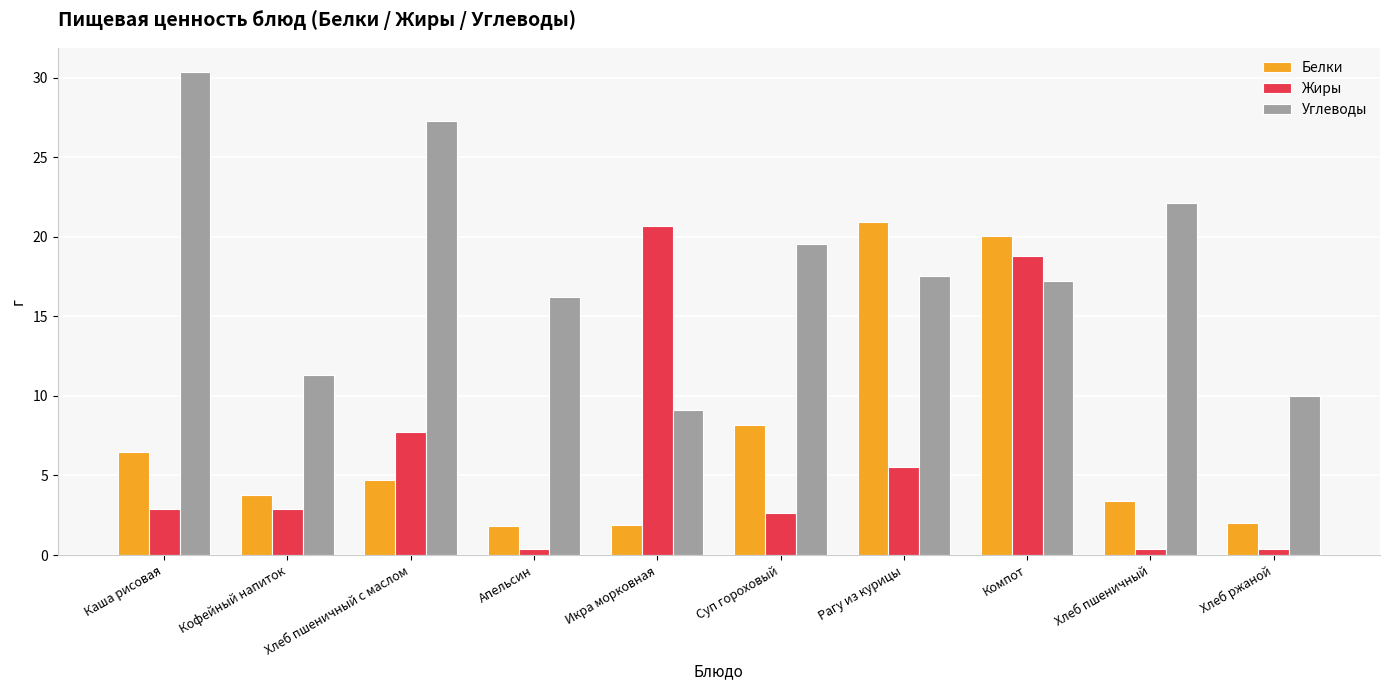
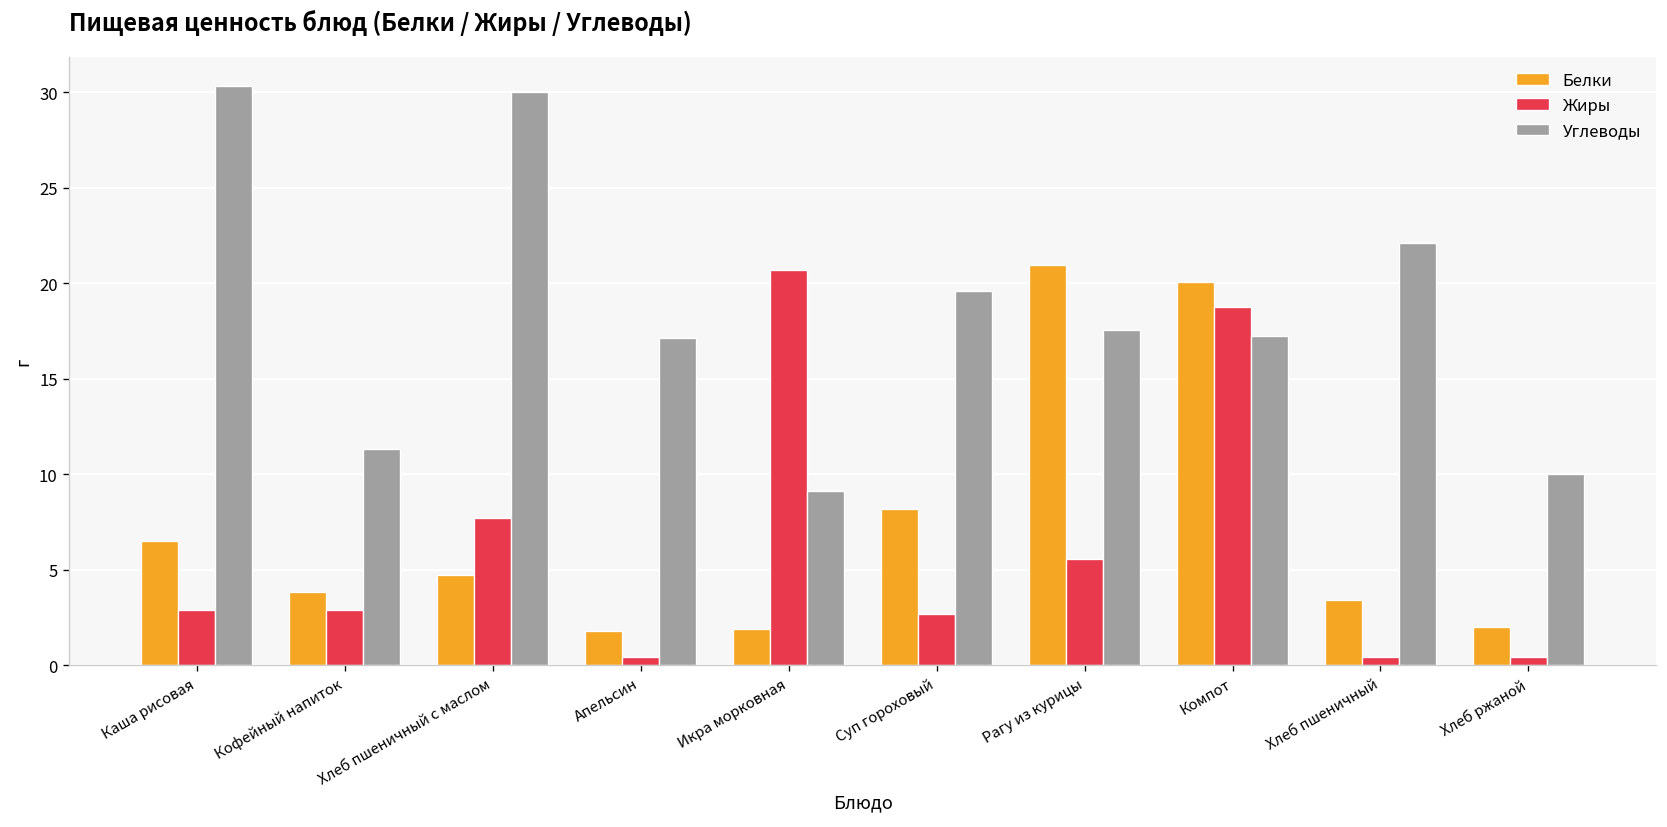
  {
    "Белки": {
      "Каша рисовая": 6.5,
      "Кофейный напиток": 3.8,
      "Хлеб пшеничный с маслом": 4.7,
      "Апельсин": 1.8,
      "Икра морковная": 1.9,
      "Суп гороховый": 8.2,
      "Рагу из курицы": 21.0,
      "Компот": 20.1,
      "Хлеб пшеничный": 3.4,
      "Хлеб ржаной": 2.0
    },
    "Жиры": {
      "Каша рисовая": 2.9,
      "Кофейный напиток": 2.9,
      "Хлеб пшеничный с маслом": 7.7,
      "Апельсин": 0.4,
      "Икра морковная": 20.7,
      "Суп гороховый": 2.7,
      "Рагу из курицы": 5.6,
      "Компот": 18.8,
      "Хлеб пшеничный": 0.4,
      "Хлеб ржаной": 0.4
    },
    "Углеводы": {
      "Каша рисовая": 30.3,
      "Кофейный напиток": 11.3,
-     "Хлеб пшеничный с маслом": 27.3,
-     "Апельсин": 16.2,
+     "Хлеб пшеничный с маслом": 30.0,
+     "Апельсин": 17.1,
      "Икра морковная": 9.1,
      "Суп гороховый": 19.6,
      "Рагу из курицы": 17.5,
      "Компот": 17.2,
      "Хлеб пшеничный": 22.1,
      "Хлеб ржаной": 10.0
    }
  }
